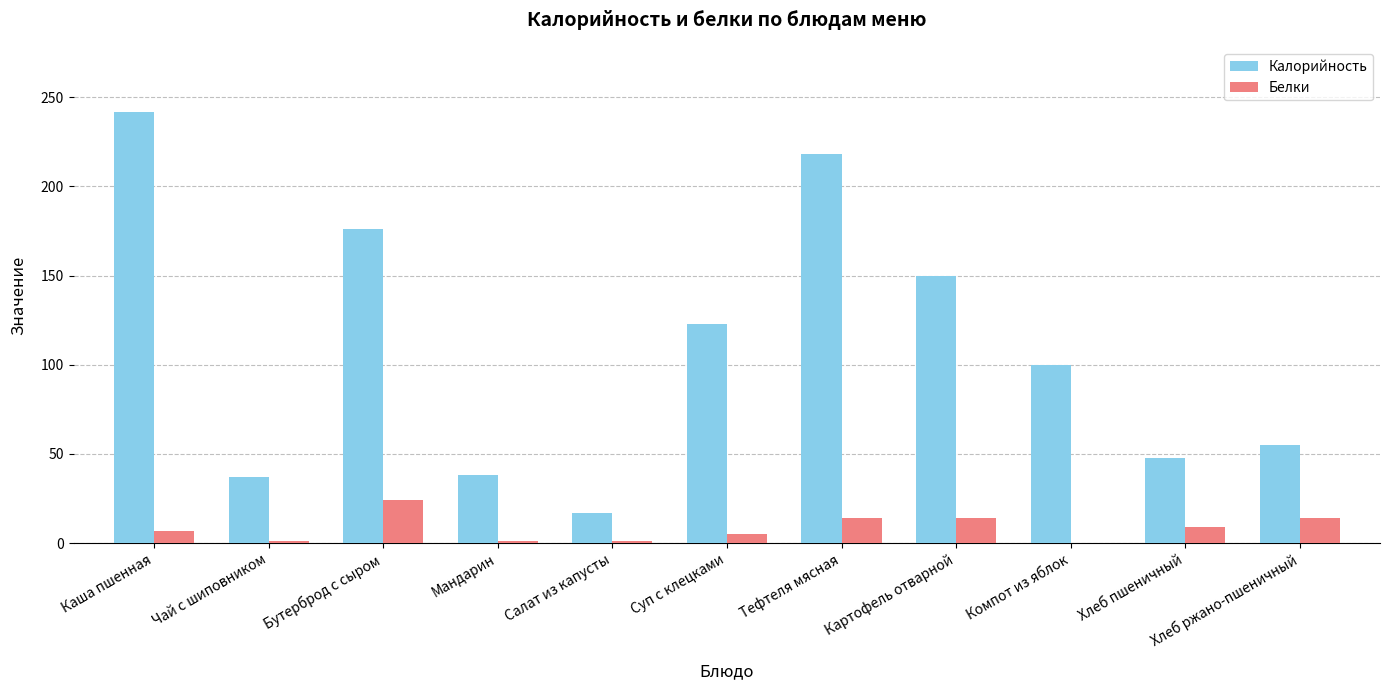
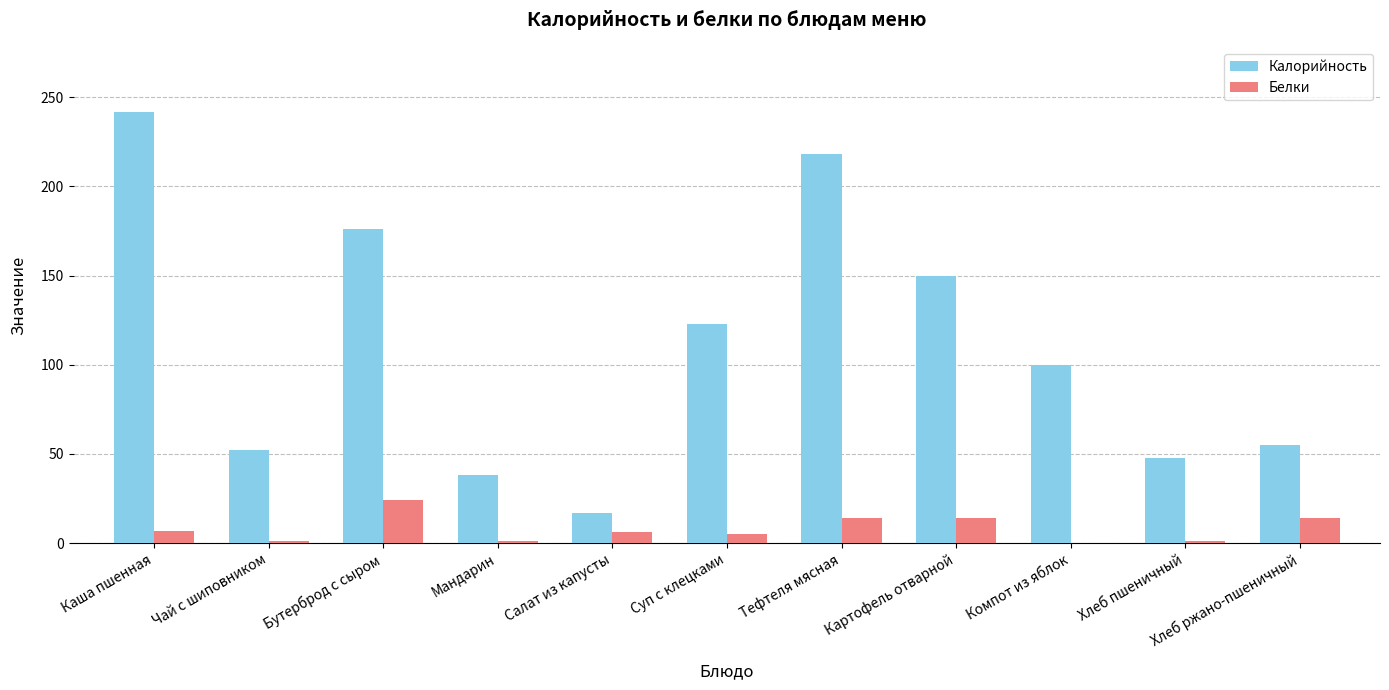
  {
    "Калорийность": {
      "Каша пшенная": 242,
-     "Чай с шиповником": 37,
+     "Чай с шиповником": 52,
      "Бутерброд с сыром": 176,
      "Мандарин": 38,
      "Салат из капусты": 17,
      "Суп с клецками": 123,
      "Тефтеля мясная": 218,
      "Картофель отварной": 150,
      "Компот из яблок": 100,
      "Хлеб пшеничный": 48,
      "Хлеб ржано-пшеничный": 55
    },
    "Белки": {
      "Каша пшенная": 7,
      "Бутерброд с сыром": 24,
-     "Салат из капусты": 1,
+     "Салат из капусты": 6,
      "Суп с клецками": 5,
      "Тефтеля мясная": 14,
      "Картофель отварной": 14,
      "Компот из яблок": 0,
-     "Хлеб пшеничный": 9,
+     "Хлеб пшеничный": 1,
      "Хлеб ржано-пшеничный": 14
    }
  }
